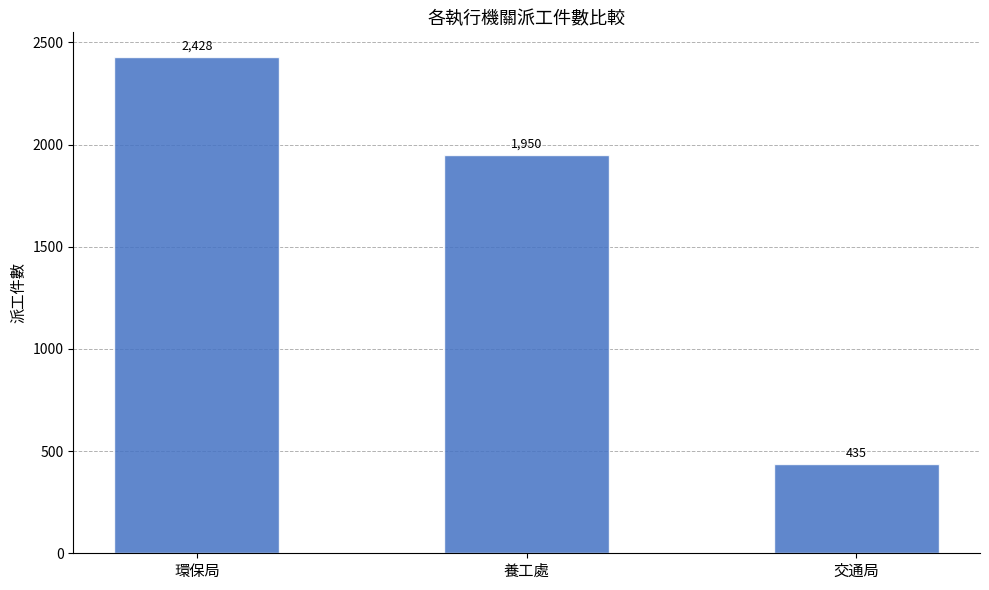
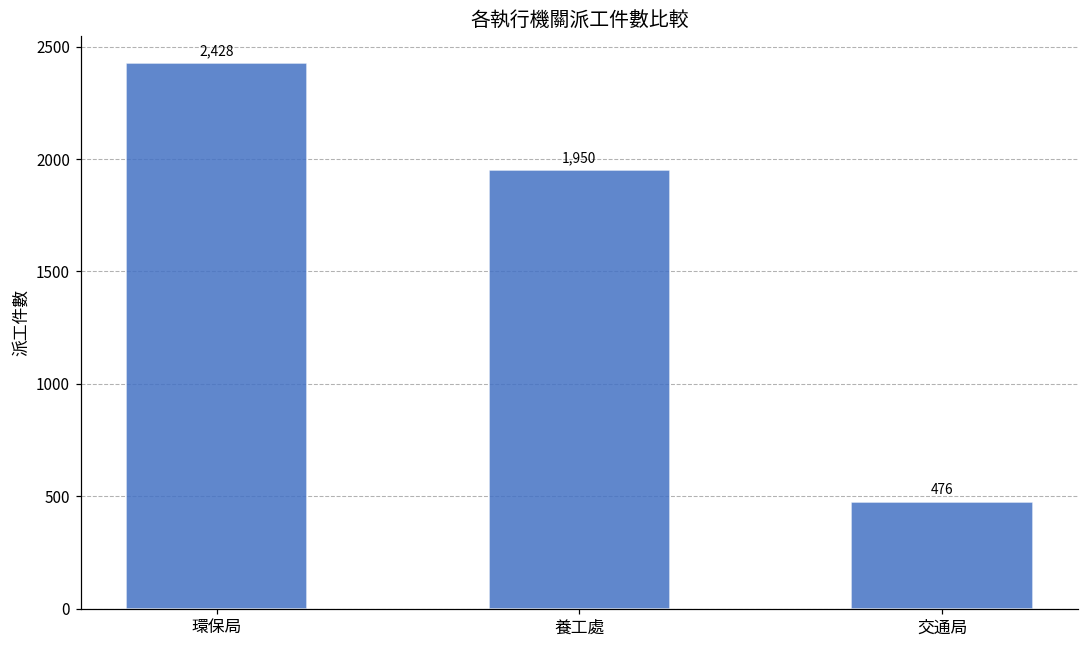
  {
    "環保局": "2,428",
    "養工處": "1,950",
-   "交通局": "435"
+   "交通局": "476"
  }
